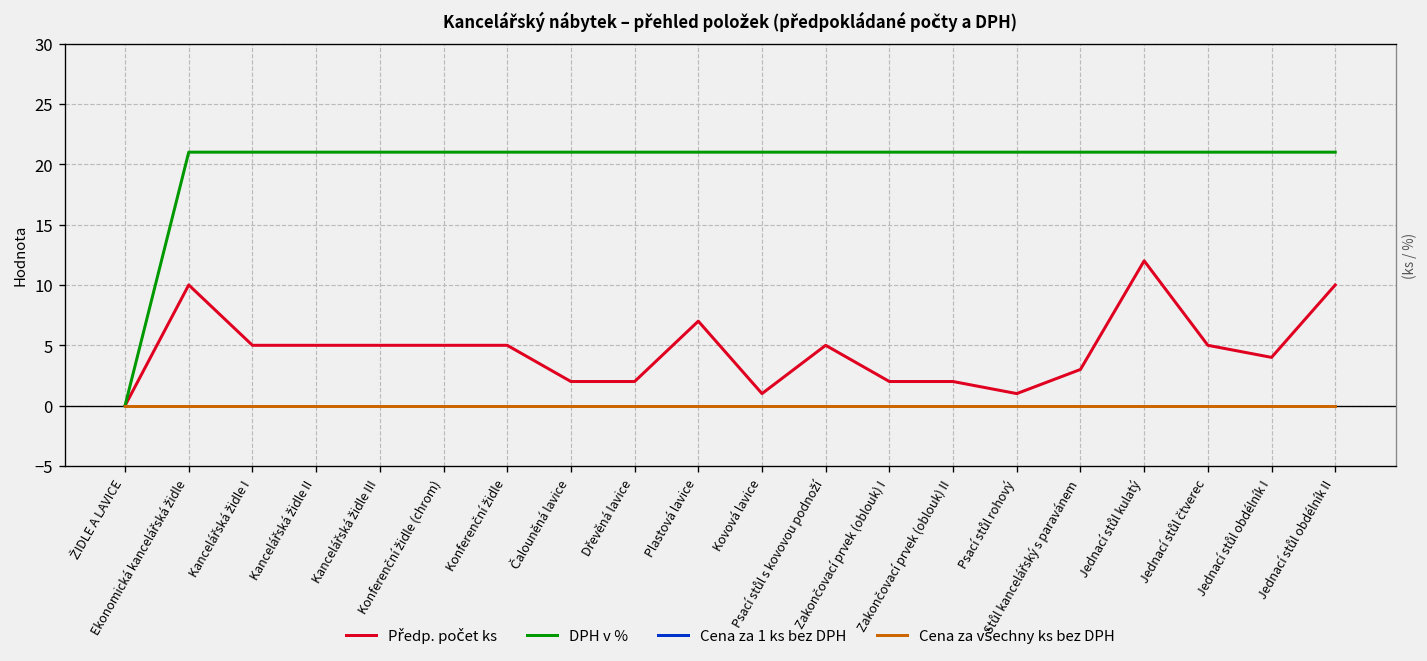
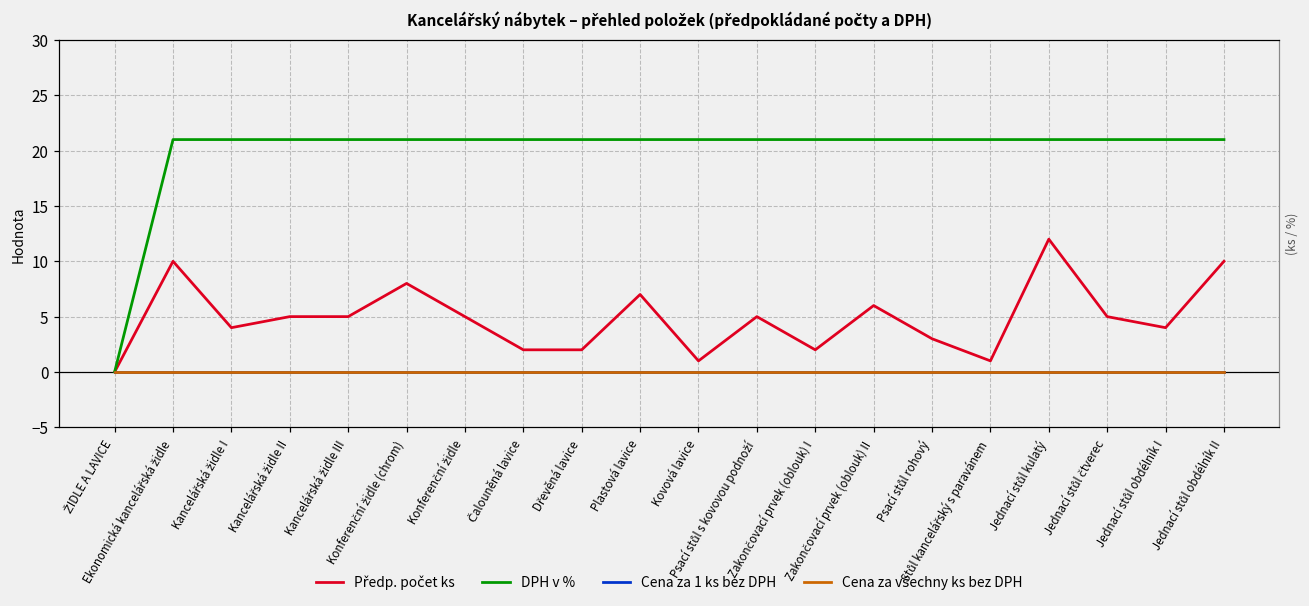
  {
    "Předp. počet ks": {
      "Ekonomická kancelářská židle": 10,
-     "Kancelářská židle I": 5,
+     "Kancelářská židle I": 4,
      "Kancelářská židle II": 5,
      "Kancelářská židle III": 5,
-     "Konferenční židle (chrom)": 5,
+     "Konferenční židle (chrom)": 8,
      "Konferenční židle": 5,
      "Čalouněná lavice": 2,
      "Dřevěná lavice": 2,
      "Plastová lavice": 7,
      "Kovová lavice": 1,
      "Psací stůl s kovovou podnoží": 5,
      "Zakončovací prvek (oblouk) I": 2,
-     "Zakončovací prvek (oblouk) II": 2,
-     "Psací stůl rohový": 1,
-     "Stůl kancelářský s paravánem": 3,
+     "Zakončovací prvek (oblouk) II": 6,
+     "Psací stůl rohový": 3,
+     "Stůl kancelářský s paravánem": 1,
      "Jednací stůl kulatý": 12,
      "Jednací stůl čtverec": 5,
      "Jednací stůl obdélník I": 4,
      "Jednací stůl obdélník II": 10
    },
    "DPH v %": {
      "Ekonomická kancelářská židle": 21,
      "Kancelářská židle I": 21,
      "Kancelářská židle II": 21,
      "Kancelářská židle III": 21,
      "Konferenční židle (chrom)": 21,
      "Konferenční židle": 21,
      "Čalouněná lavice": 21,
      "Dřevěná lavice": 21,
      "Plastová lavice": 21,
      "Kovová lavice": 21,
      "Psací stůl s kovovou podnoží": 21,
      "Zakončovací prvek (oblouk) I": 21,
      "Zakončovací prvek (oblouk) II": 21,
      "Psací stůl rohový": 21,
      "Stůl kancelářský s paravánem": 21,
      "Jednací stůl kulatý": 21,
      "Jednací stůl čtverec": 21,
      "Jednací stůl obdélník I": 21,
      "Jednací stůl obdélník II": 21
    },
    "Cena za všechny ks bez DPH": {
      "Ekonomická kancelářská židle": 0,
      "Kancelářská židle I": 0,
      "Kancelářská židle II": 0,
      "Kancelářská židle III": 0,
      "Konferenční židle (chrom)": 0,
      "Konferenční židle": 0,
      "Čalouněná lavice": 0,
      "Dřevěná lavice": 0,
      "Plastová lavice": 0,
      "Kovová lavice": 0,
      "Psací stůl s kovovou podnoží": 0,
      "Zakončovací prvek (oblouk) I": 0,
      "Zakončovací prvek (oblouk) II": 0,
      "Psací stůl rohový": 0,
      "Stůl kancelářský s paravánem": 0,
      "Jednací stůl kulatý": 0,
      "Jednací stůl čtverec": 0,
      "Jednací stůl obdélník I": 0,
      "Jednací stůl obdélník II": 0
    }
  }
